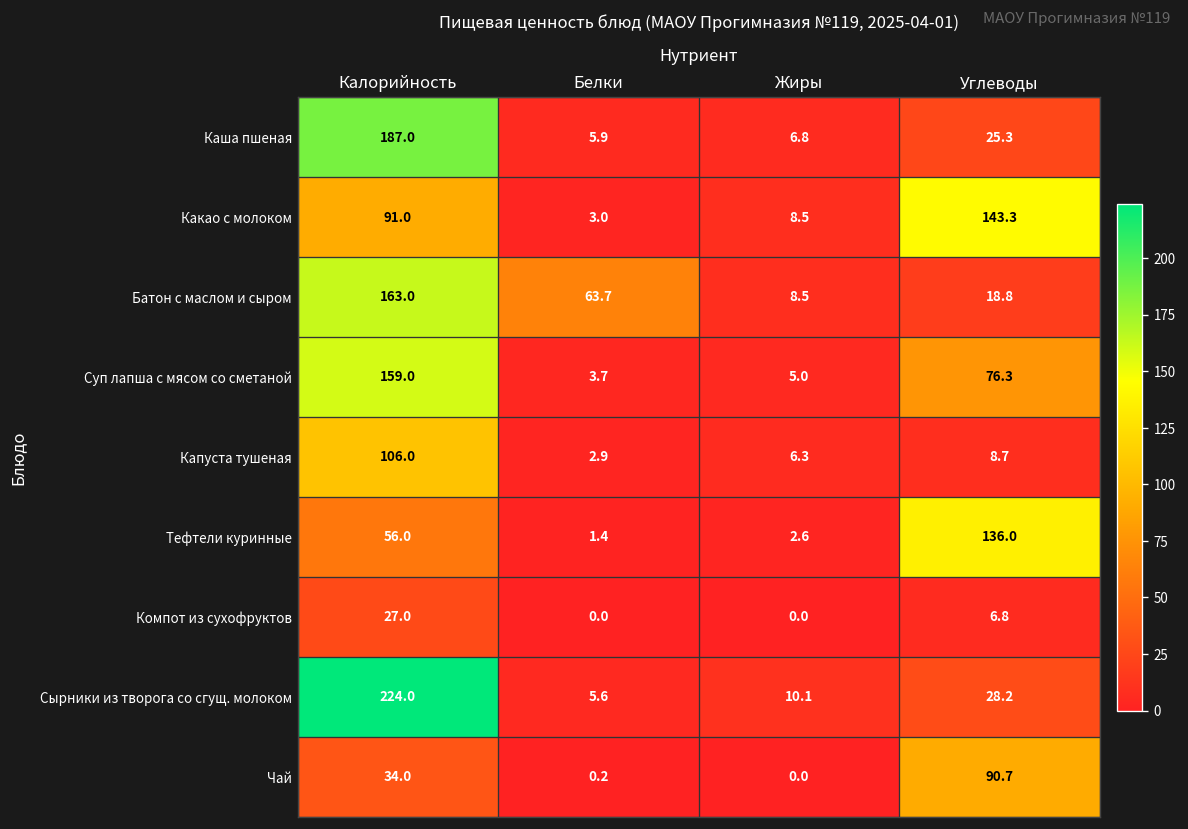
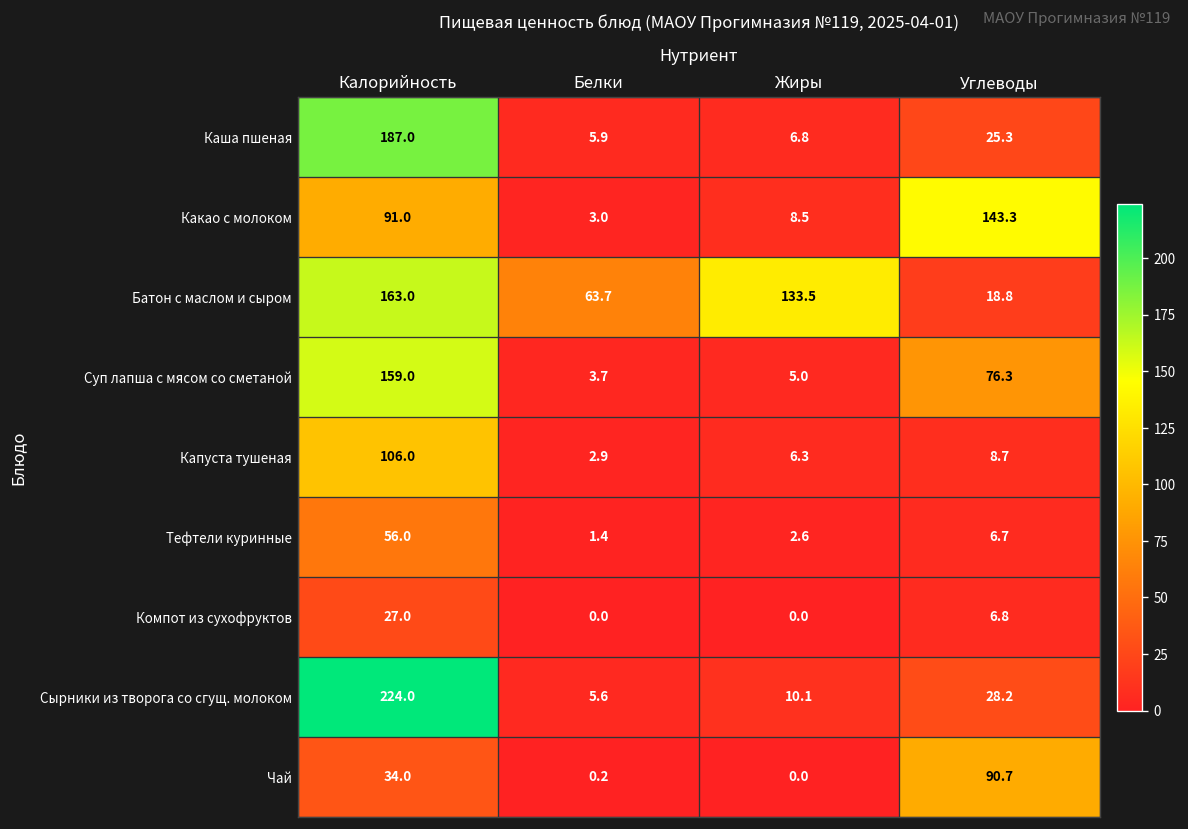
  {
    "Каша пшеная": {
      "Калорийность": 187.0,
      "Белки": 5.9,
      "Жиры": 6.8,
      "Углеводы": 25.3
    },
    "Какао с молоком": {
      "Калорийность": 91.0,
      "Белки": 3.0,
      "Жиры": 8.5,
      "Углеводы": 143.3
    },
    "Батон с маслом и сыром": {
      "Калорийность": 163.0,
      "Белки": 63.7,
-     "Жиры": 8.5,
+     "Жиры": 133.5,
      "Углеводы": 18.8
    },
    "Суп лапша с мясом со сметаной": {
      "Калорийность": 159.0,
      "Белки": 3.7,
      "Жиры": 5.0,
      "Углеводы": 76.3
    },
    "Капуста тушеная": {
      "Калорийность": 106.0,
      "Белки": 2.9,
      "Жиры": 6.3,
      "Углеводы": 8.7
    },
    "Тефтели куринные": {
      "Калорийность": 56.0,
      "Белки": 1.4,
      "Жиры": 2.6,
-     "Углеводы": 136.0
+     "Углеводы": 6.7
    },
    "Компот из сухофруктов": {
      "Калорийность": 27.0,
      "Белки": 0.0,
      "Жиры": 0.0,
      "Углеводы": 6.8
    },
    "Сырники из творога со сгущ. молоком": {
      "Калорийность": 224.0,
      "Белки": 5.6,
      "Жиры": 10.1,
      "Углеводы": 28.2
    },
    "Чай": {
      "Калорийность": 34.0,
      "Белки": 0.2,
      "Жиры": 0.0,
      "Углеводы": 90.7
    }
  }
